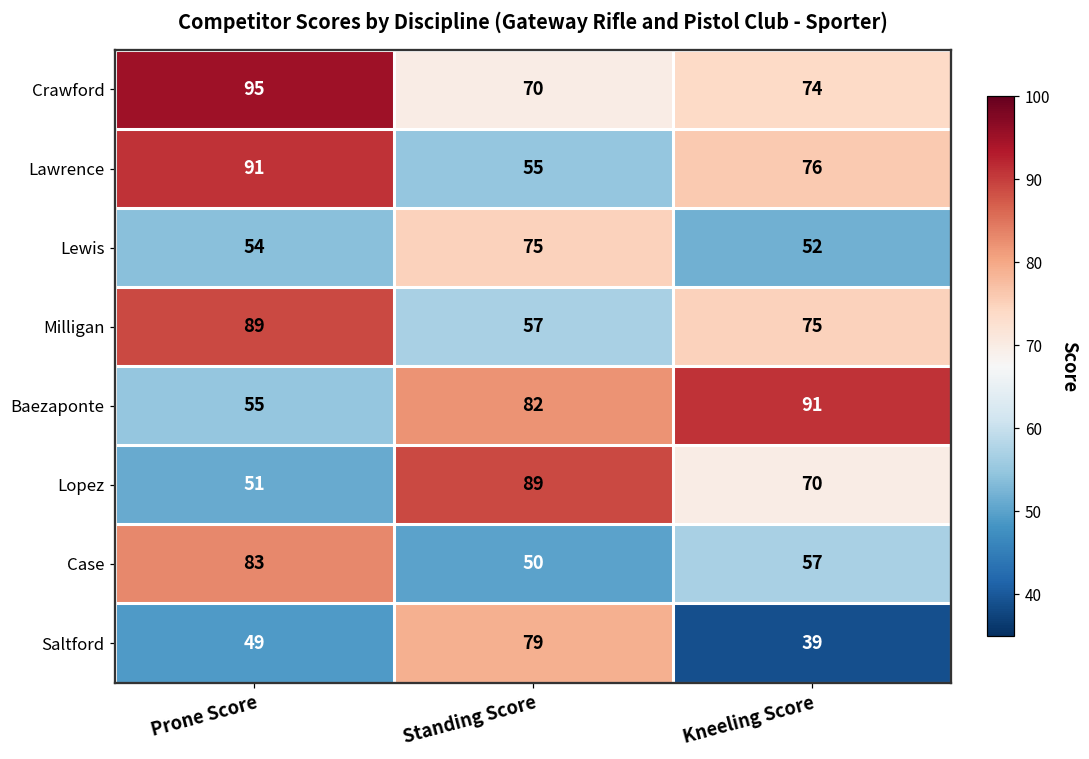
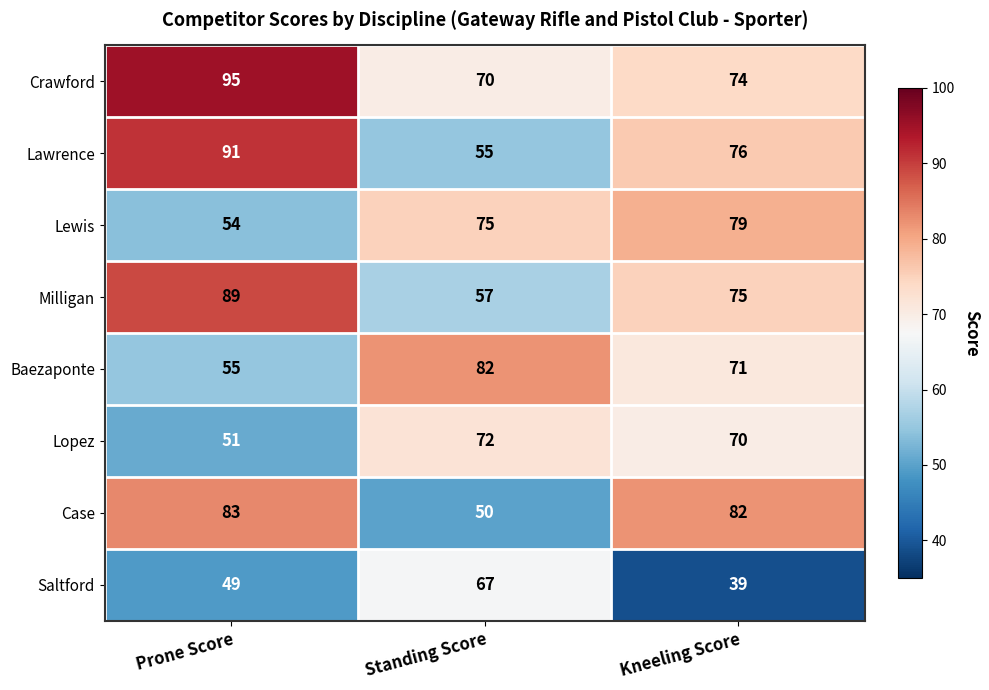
  {
    "Crawford": {
      "Prone Score": 95,
      "Standing Score": 70,
      "Kneeling Score": 74
    },
    "Lawrence": {
      "Prone Score": 91,
      "Standing Score": 55,
      "Kneeling Score": 76
    },
    "Lewis": {
      "Prone Score": 54,
      "Standing Score": 75,
-     "Kneeling Score": 52
+     "Kneeling Score": 79
    },
    "Milligan": {
      "Prone Score": 89,
      "Standing Score": 57,
      "Kneeling Score": 75
    },
    "Baezaponte": {
      "Prone Score": 55,
      "Standing Score": 82,
-     "Kneeling Score": 91
+     "Kneeling Score": 71
    },
    "Lopez": {
      "Prone Score": 51,
-     "Standing Score": 89,
+     "Standing Score": 72,
      "Kneeling Score": 70
    },
    "Case": {
      "Prone Score": 83,
      "Standing Score": 50,
-     "Kneeling Score": 57
+     "Kneeling Score": 82
    },
    "Saltford": {
      "Prone Score": 49,
-     "Standing Score": 79,
+     "Standing Score": 67,
      "Kneeling Score": 39
    }
  }
